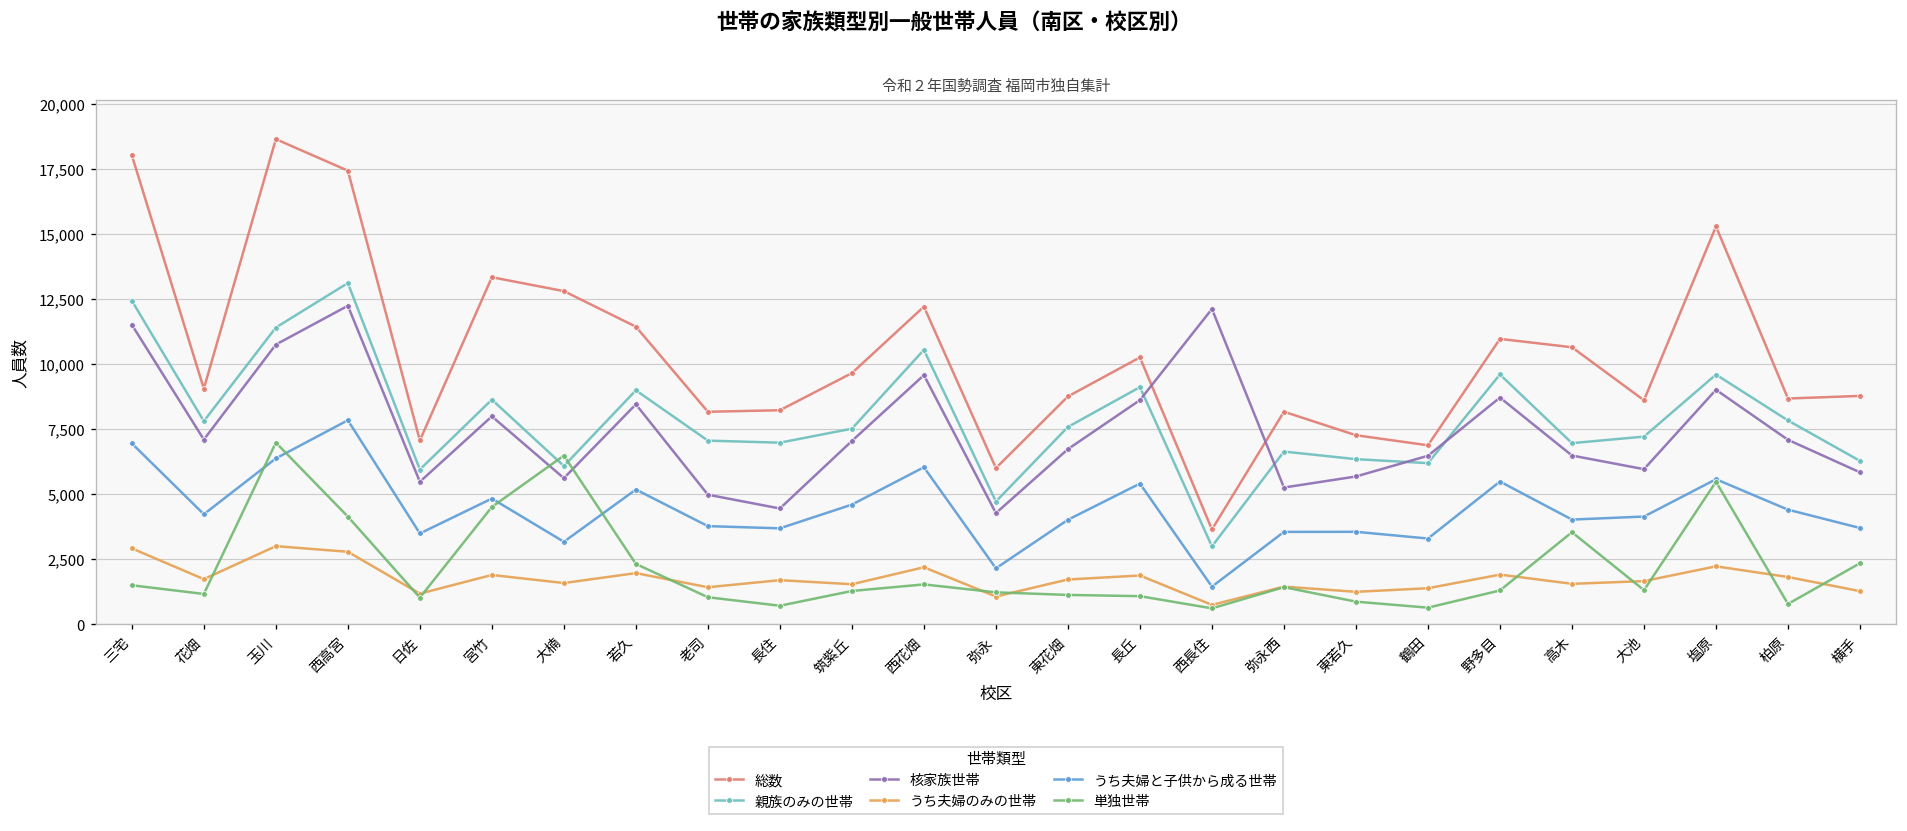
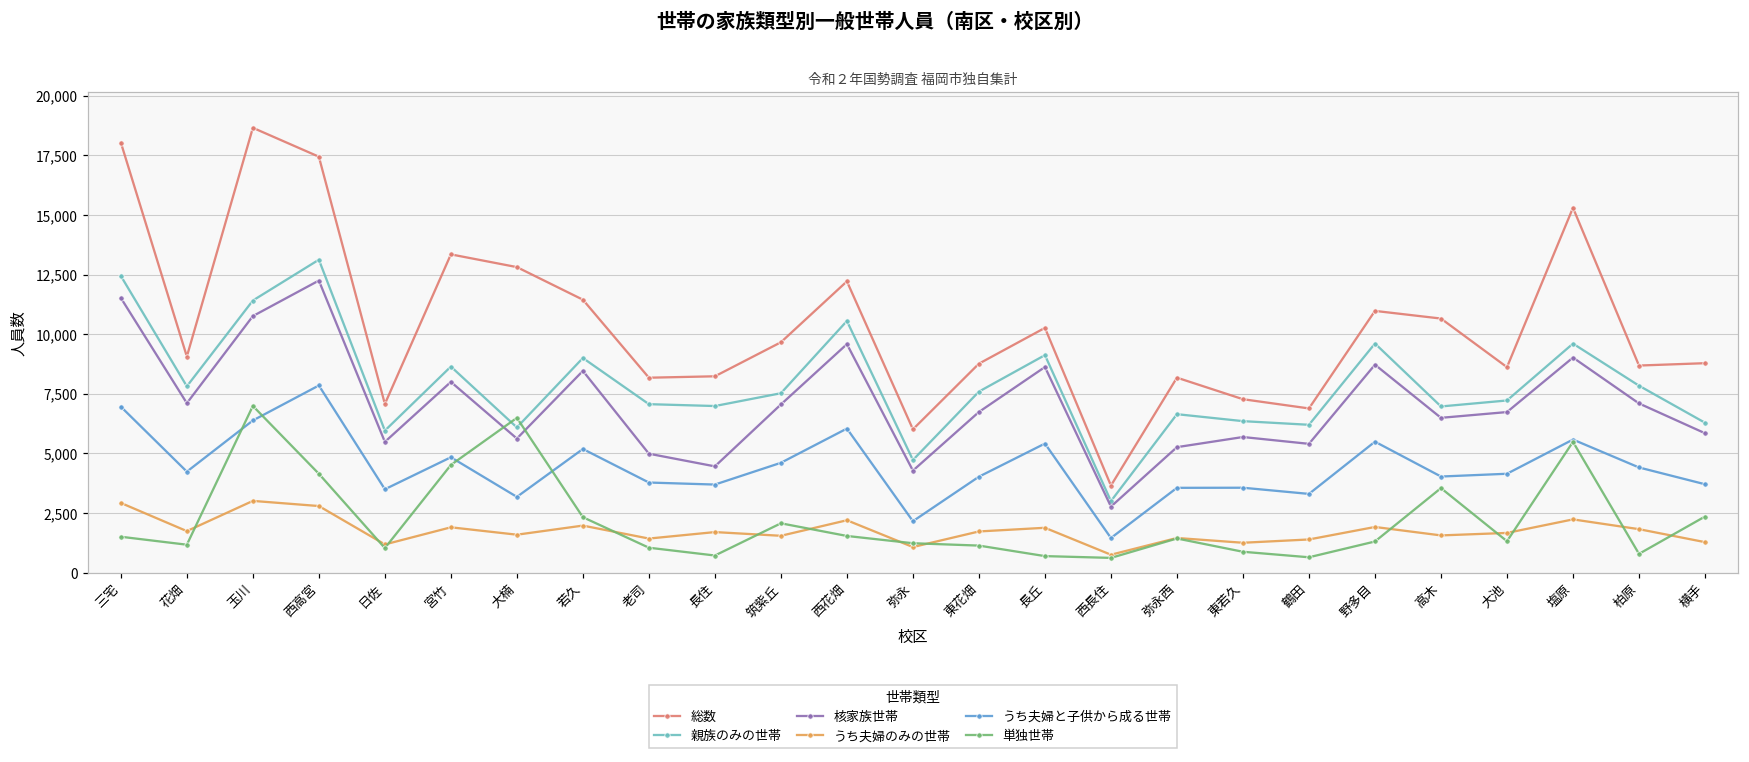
  {
    "核家族世帯": {
      "三宅": "11,500",
      "花畑": "7,100",
      "玉川": "10,800",
      "西高宮": "12,200",
      "日佐": "5,500",
      "宮竹": "8,000",
      "大楠": "5,600",
      "若久": "8,500",
      "老司": "5,000",
      "長住": "4,500",
      "筑紫丘": "7,100",
      "西花畑": "9,600",
      "弥永": "4,300",
      "東花畑": "6,700",
      "長丘": "8,600",
-     "西長住": "12,100",
+     "西長住": "2,800",
      "弥永西": "5,300",
      "東若久": "5,700",
-     "鶴田": "6,500",
+     "鶴田": "5,400",
      "野多目": "8,700",
      "高木": "6,500",
-     "大池": "6,000",
+     "大池": "6,700",
      "塩原": "9,000",
      "柏原": "7,100",
      "横手": "5,800"
    },
    "単独世帯": {
      "三宅": "1,500",
      "花畑": "1,200",
      "玉川": "7,000",
      "西高宮": "4,100",
      "日佐": "1,000",
      "宮竹": "4,500",
      "大楠": "6,500",
      "若久": "2,300",
      "老司": "1,000",
      "長住": "700",
-     "筑紫丘": "1,300",
+     "筑紫丘": "2,100",
      "西花畑": "1,500",
      "弥永": "1,200",
      "東花畑": "1,100",
-     "長丘": "1,100",
+     "長丘": "700",
      "西長住": "600",
      "東若久": "900",
      "鶴田": "600",
      "野多目": "1,300",
      "高木": "3,500",
      "大池": "1,300",
      "柏原": "800",
      "横手": "2,400"
    }
  }
